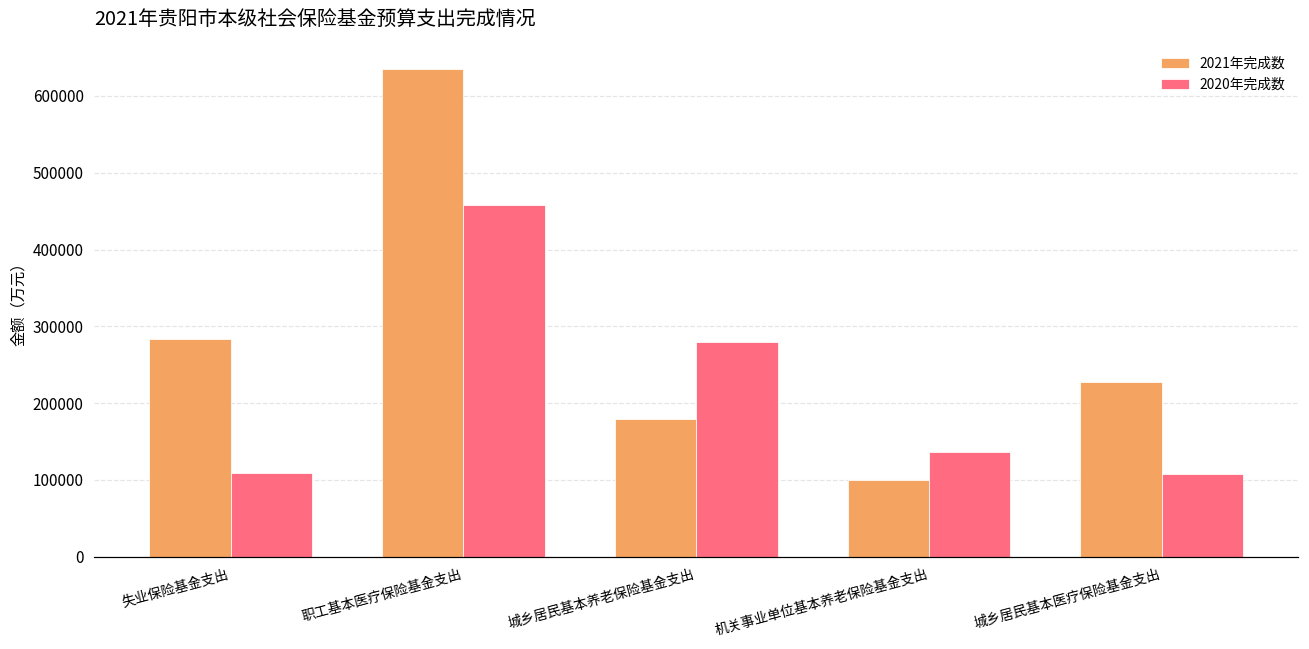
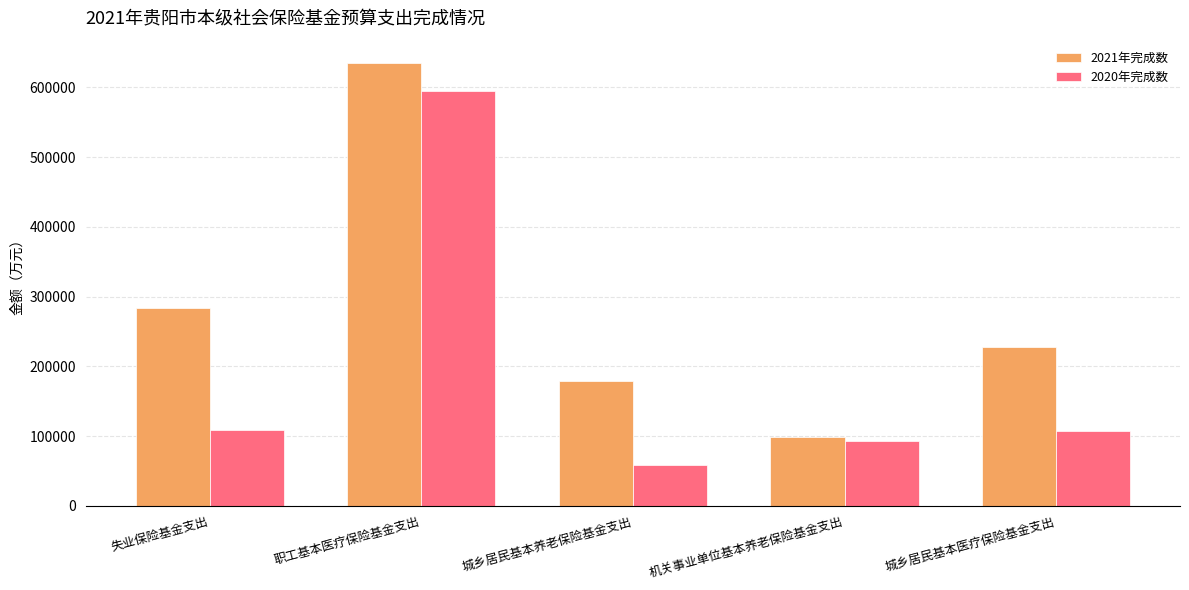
  {
    "2021年完成数": {
      "失业保险基金支出": 280000,
      "职工基本医疗保险基金支出": 640000,
      "城乡居民基本养老保险基金支出": 180000,
      "机关事业单位基本养老保险基金支出": 100000,
      "城乡居民基本医疗保险基金支出": 230000
    },
    "2020年完成数": {
      "失业保险基金支出": 110000,
-     "职工基本医疗保险基金支出": 460000,
-     "城乡居民基本养老保险基金支出": 280000,
-     "机关事业单位基本养老保险基金支出": 140000,
+     "职工基本医疗保险基金支出": 590000,
+     "城乡居民基本养老保险基金支出": 60000,
+     "机关事业单位基本养老保险基金支出": 90000,
      "城乡居民基本医疗保险基金支出": 110000
    }
  }
